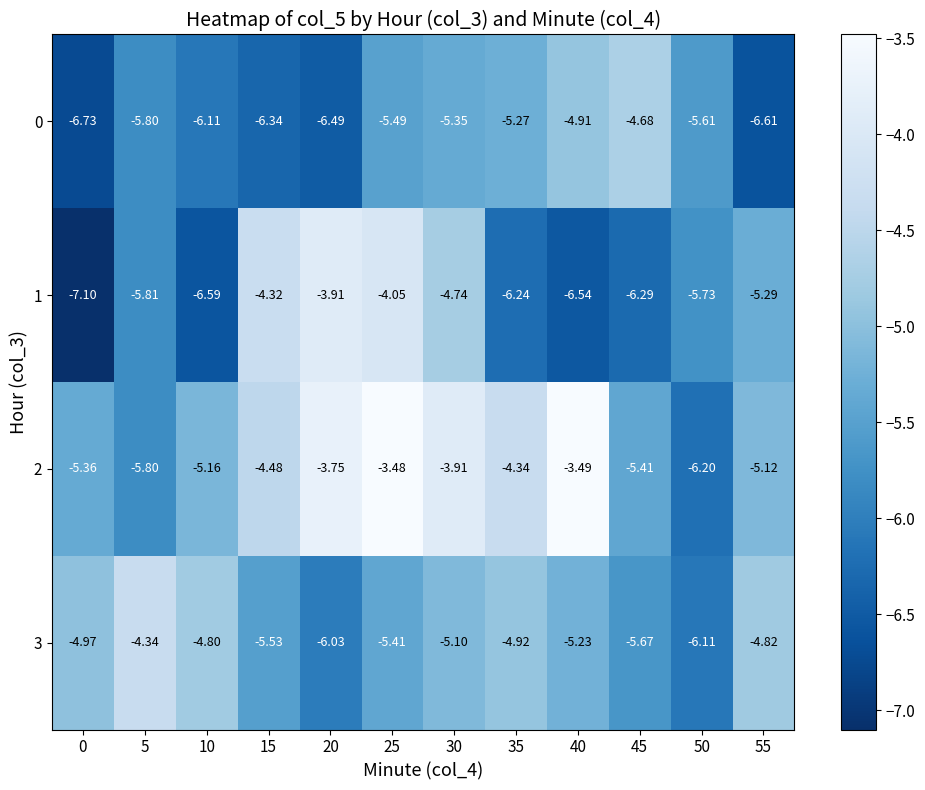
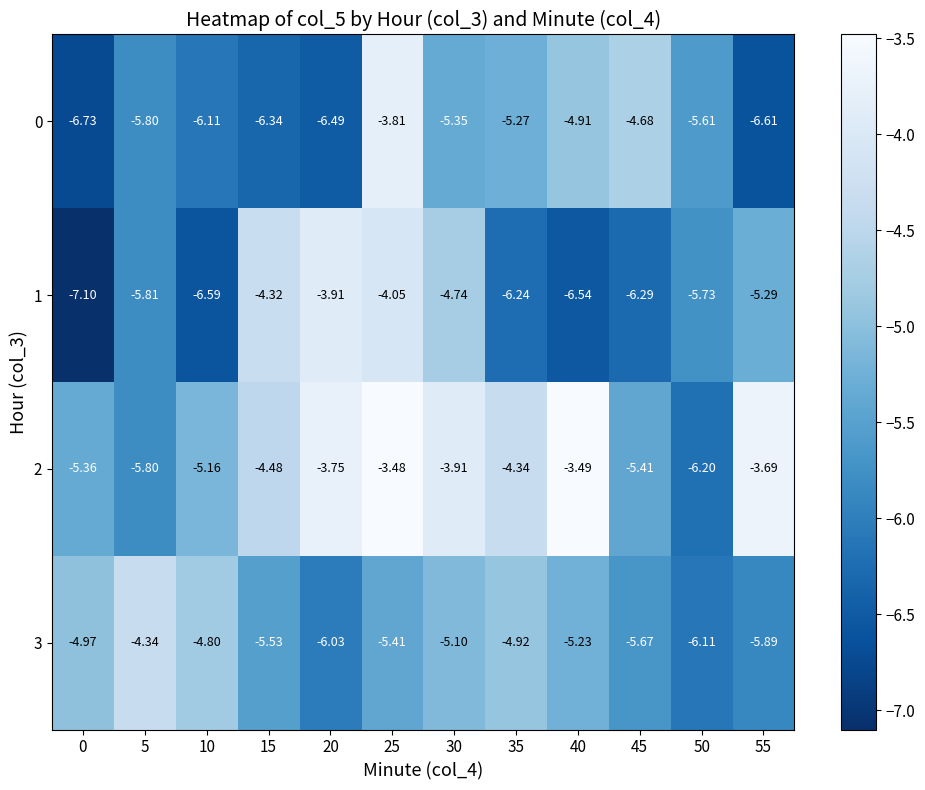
  {
    "0": {
      "0": -6.73,
      "5": -5.80,
      "10": -6.11,
      "15": -6.34,
      "20": -6.49,
-     "25": -5.49,
+     "25": -3.81,
      "30": -5.35,
      "35": -5.27,
      "40": -4.91,
      "45": -4.68,
      "50": -5.61,
      "55": -6.61
    },
    "1": {
      "0": -7.10,
      "5": -5.81,
      "10": -6.59,
      "15": -4.32,
      "20": -3.91,
      "25": -4.05,
      "30": -4.74,
      "35": -6.24,
      "40": -6.54,
      "45": -6.29,
      "50": -5.73,
      "55": -5.29
    },
    "2": {
      "0": -5.36,
      "5": -5.80,
      "10": -5.16,
      "15": -4.48,
      "20": -3.75,
      "25": -3.48,
      "30": -3.91,
      "35": -4.34,
      "40": -3.49,
      "45": -5.41,
      "50": -6.20,
-     "55": -5.12
+     "55": -3.69
    },
    "3": {
      "0": -4.97,
      "5": -4.34,
      "10": -4.80,
      "15": -5.53,
      "20": -6.03,
      "25": -5.41,
      "30": -5.10,
      "35": -4.92,
      "40": -5.23,
      "45": -5.67,
      "50": -6.11,
-     "55": -4.82
+     "55": -5.89
    }
  }
